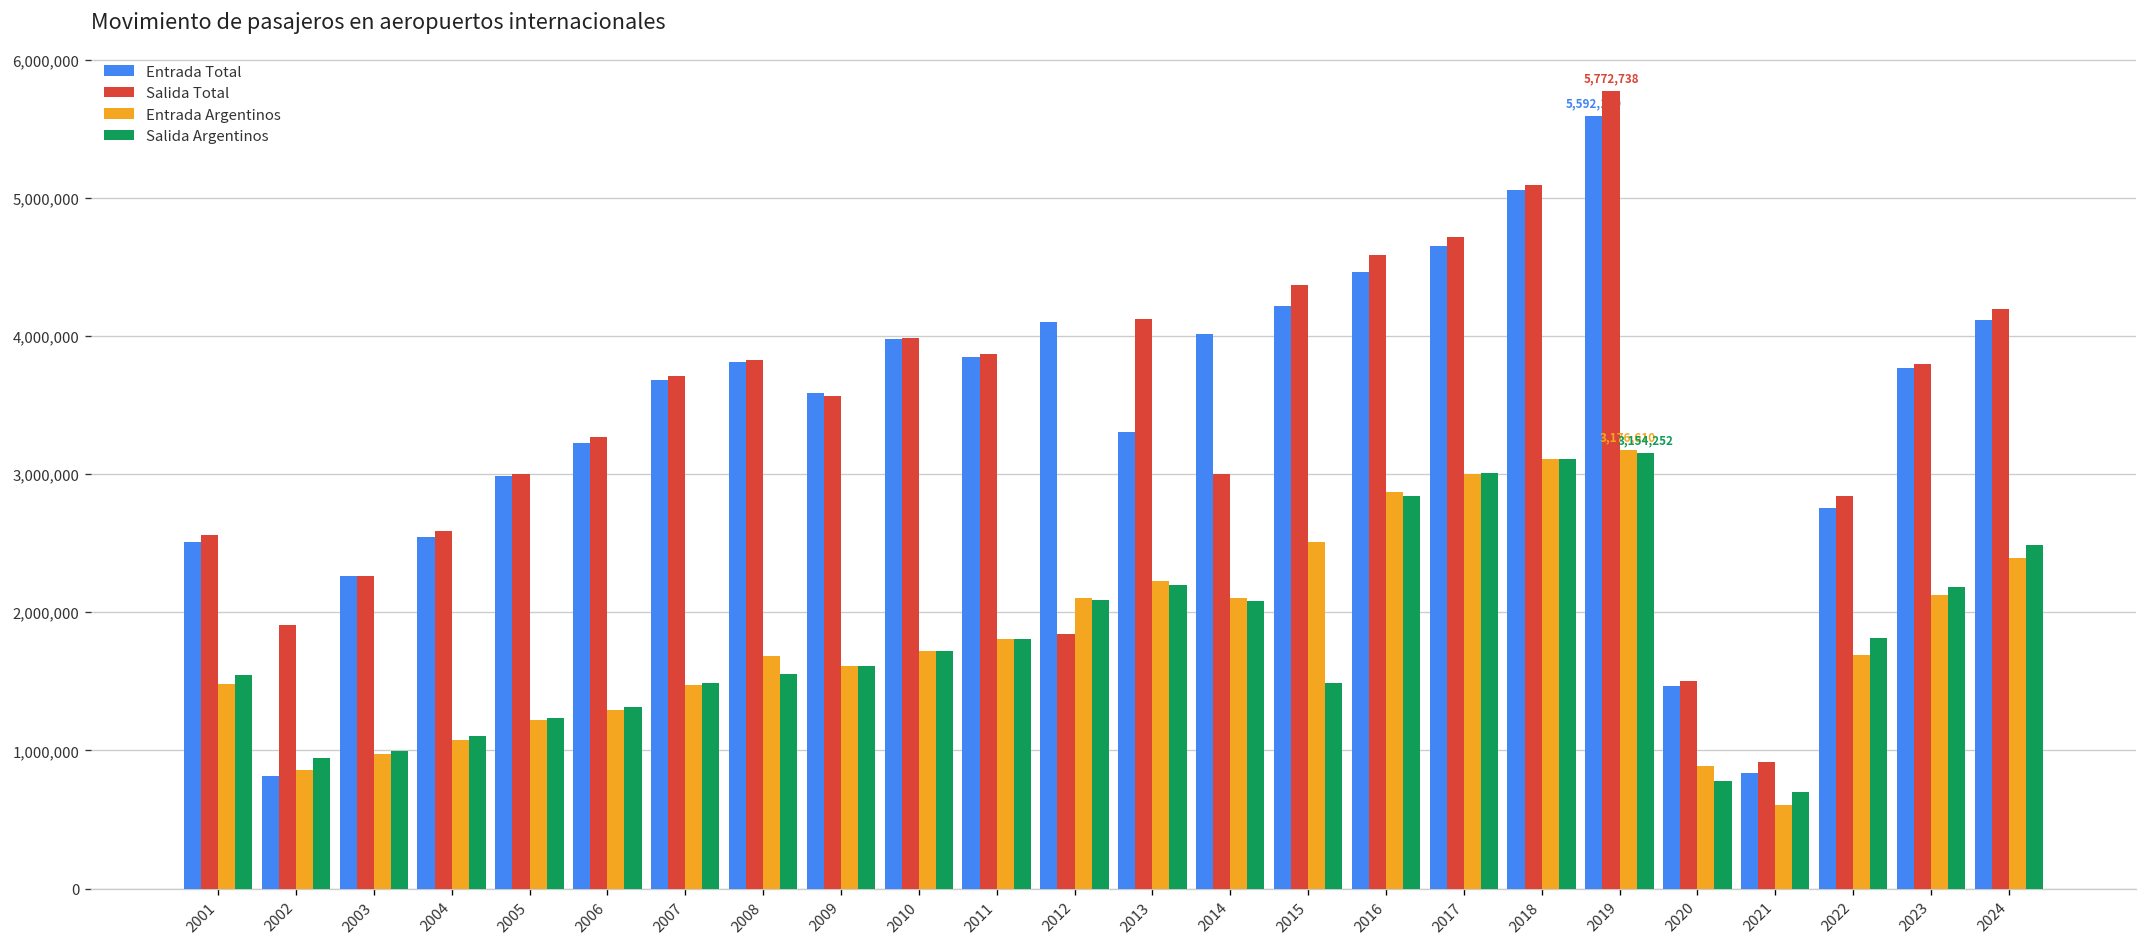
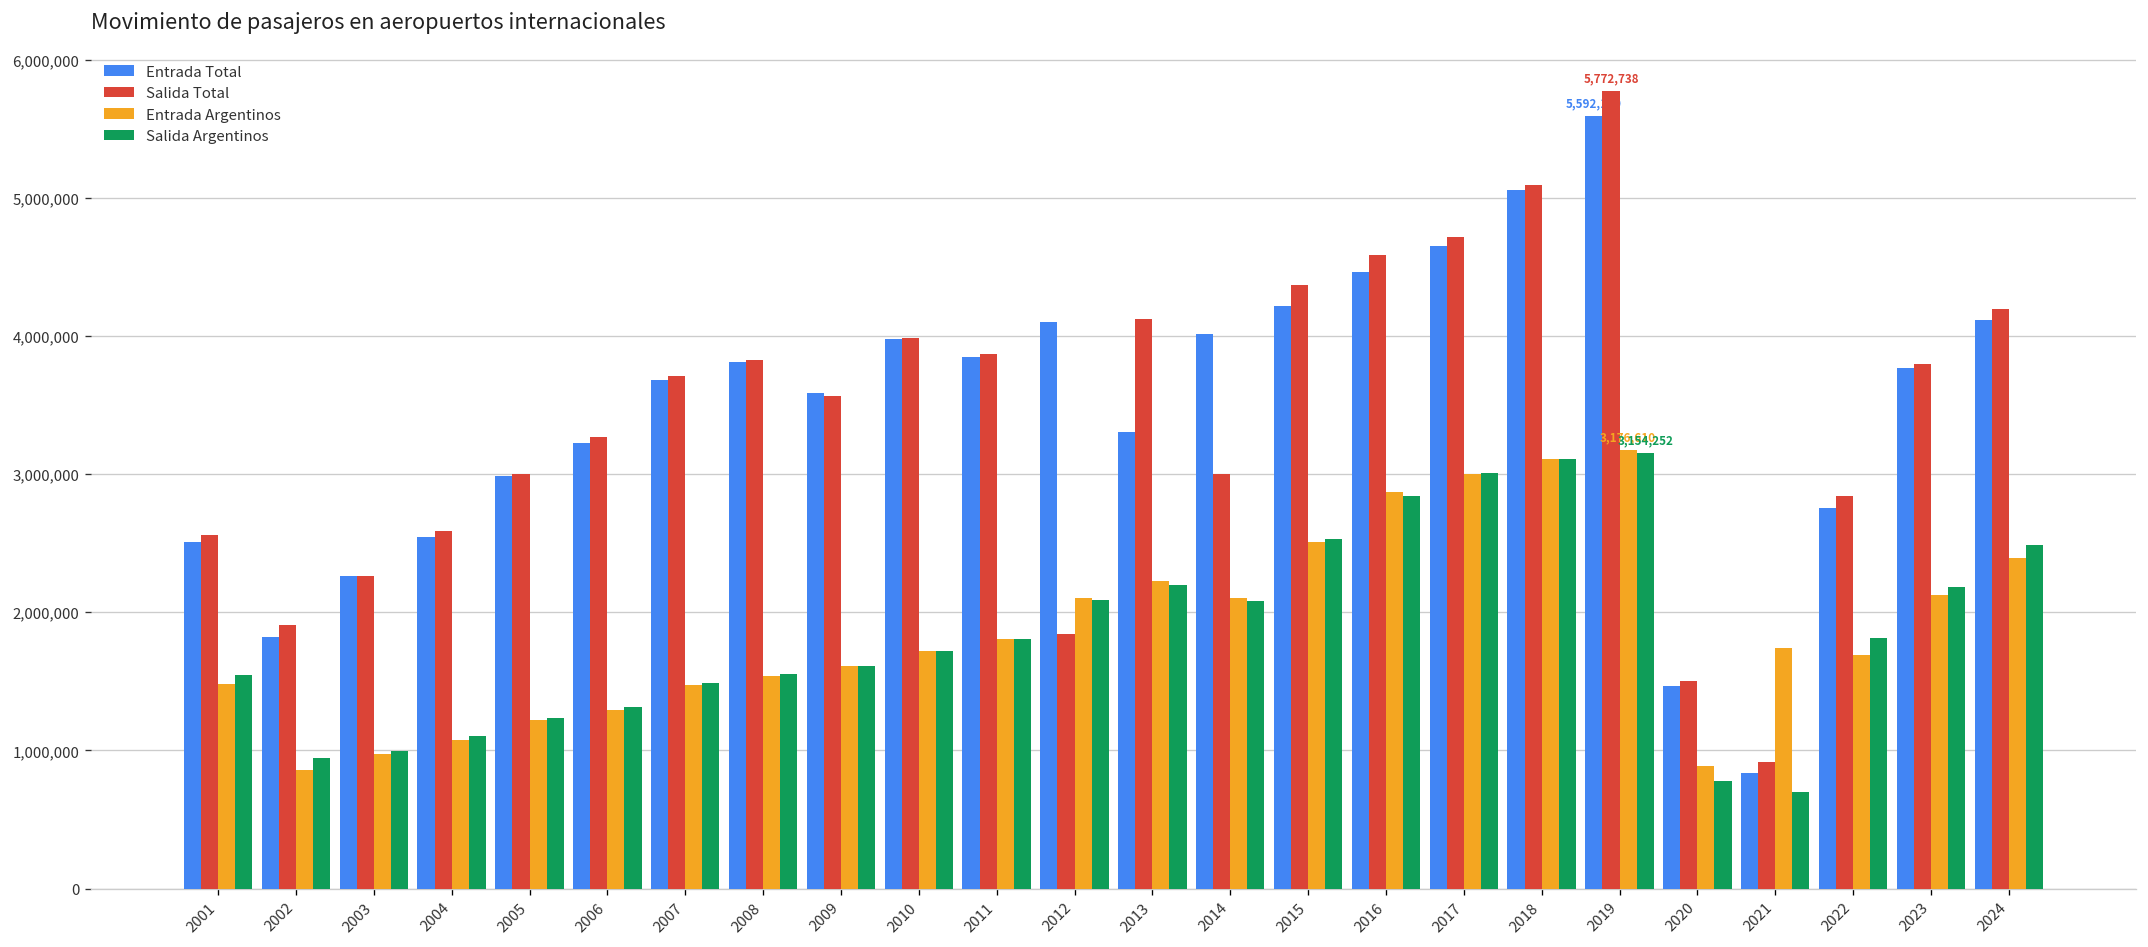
  {
    "Entrada Total": {
      "2001": "2,510,000",
-     "2002": "810,000",
+     "2002": "1,820,000",
      "2003": "2,260,000",
      "2004": "2,550,000",
      "2005": "2,980,000",
      "2006": "3,230,000",
      "2007": "3,680,000",
      "2008": "3,810,000",
      "2009": "3,590,000",
      "2010": "3,980,000",
      "2011": "3,850,000",
      "2012": "4,100,000",
      "2013": "3,310,000",
      "2014": "4,020,000",
      "2015": "4,220,000",
      "2016": "4,460,000",
      "2017": "4,650,000",
      "2018": "5,060,000",
      "2020": "1,460,000",
      "2021": "840,000",
      "2022": "2,750,000",
      "2023": "3,760,000",
      "2024": "4,120,000"
    },
    "Salida Total": {
      "2019": "5,772,738"
    },
    "Entrada Argentinos": {
      "2001": "1,480,000",
      "2002": "860,000",
      "2003": "980,000",
      "2004": "1,070,000",
      "2005": "1,220,000",
      "2006": "1,290,000",
      "2007": "1,470,000",
-     "2008": "1,680,000",
+     "2008": "1,540,000",
      "2009": "1,610,000",
      "2010": "1,720,000",
      "2011": "1,810,000",
      "2012": "2,110,000",
      "2013": "2,220,000",
      "2014": "2,100,000",
      "2015": "2,510,000",
      "2016": "2,870,000",
      "2017": "3,000,000",
      "2018": "3,110,000",
      "2020": "880,000",
-     "2021": "600,000",
+     "2021": "1,740,000",
      "2022": "1,690,000",
      "2023": "2,120,000",
      "2024": "2,400,000"
    },
    "Salida Argentinos": {
      "2001": "1,550,000",
      "2002": "950,000",
      "2003": "1,000,000",
      "2004": "1,100,000",
      "2005": "1,240,000",
      "2006": "1,310,000",
      "2007": "1,490,000",
      "2008": "1,550,000",
      "2009": "1,610,000",
      "2010": "1,720,000",
      "2011": "1,810,000",
      "2012": "2,090,000",
      "2013": "2,200,000",
      "2014": "2,080,000",
-     "2015": "1,490,000",
+     "2015": "2,530,000",
      "2016": "2,840,000",
      "2017": "3,010,000",
      "2018": "3,110,000",
      "2020": "780,000",
      "2021": "700,000",
      "2022": "1,810,000",
      "2023": "2,190,000",
      "2024": "2,480,000"
    }
  }
